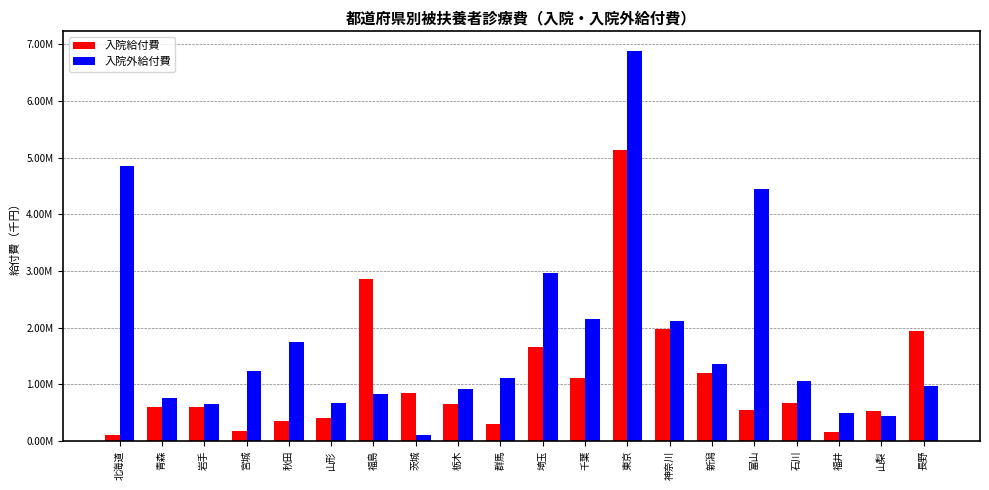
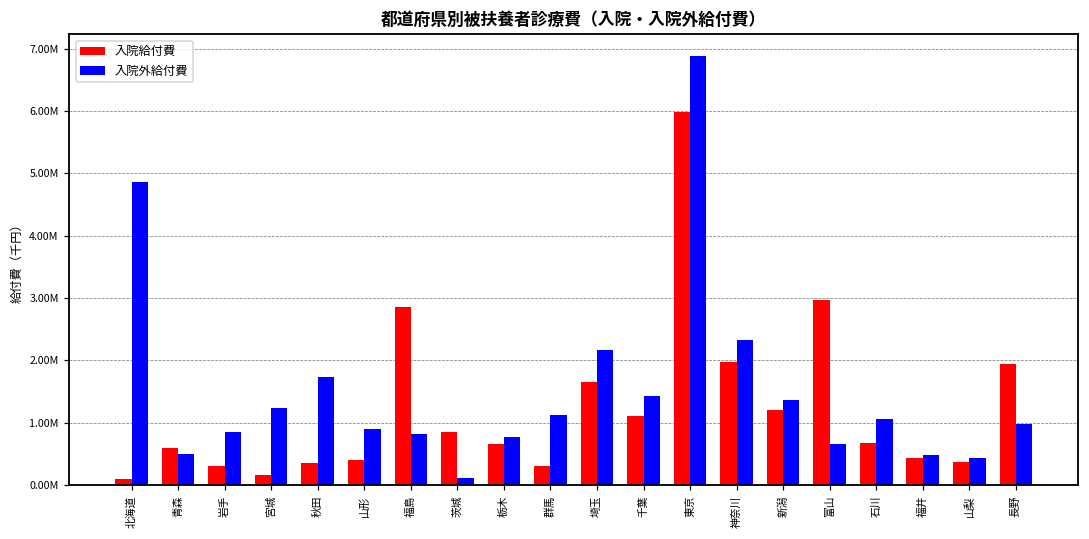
  {
    "入院給付費": {
      "北海道": 100000,
      "青森": 600000,
-     "岩手": 600000,
+     "岩手": 300000,
      "宮城": 200000,
      "秋田": 400000,
      "山形": 400000,
      "福島": 2900000,
      "茨城": 900000,
      "栃木": 700000,
      "群馬": 300000,
      "埼玉": 1700000,
      "千葉": 1100000,
-     "東京": 5100000,
+     "東京": 6000000,
      "神奈川": 2000000,
      "新潟": 1200000,
-     "富山": 500000,
+     "富山": 3000000,
      "石川": 700000,
-     "福井": 200000,
-     "山梨": 500000,
+     "福井": 400000,
+     "山梨": 400000,
      "長野": 1900000
    },
    "入院外給付費": {
      "北海道": 4900000,
-     "青森": 800000,
-     "岩手": 600000,
+     "青森": 500000,
+     "岩手": 800000,
      "宮城": 1200000,
      "秋田": 1700000,
-     "山形": 700000,
+     "山形": 900000,
      "福島": 800000,
      "茨城": 100000,
-     "栃木": 900000,
+     "栃木": 800000,
      "群馬": 1100000,
-     "埼玉": 3000000,
-     "千葉": 2200000,
+     "埼玉": 2200000,
+     "千葉": 1400000,
      "東京": 6900000,
-     "神奈川": 2100000,
+     "神奈川": 2300000,
      "新潟": 1400000,
-     "富山": 4400000,
+     "富山": 700000,
      "石川": 1100000,
      "福井": 500000,
      "山梨": 400000,
      "長野": 1000000
    }
  }
